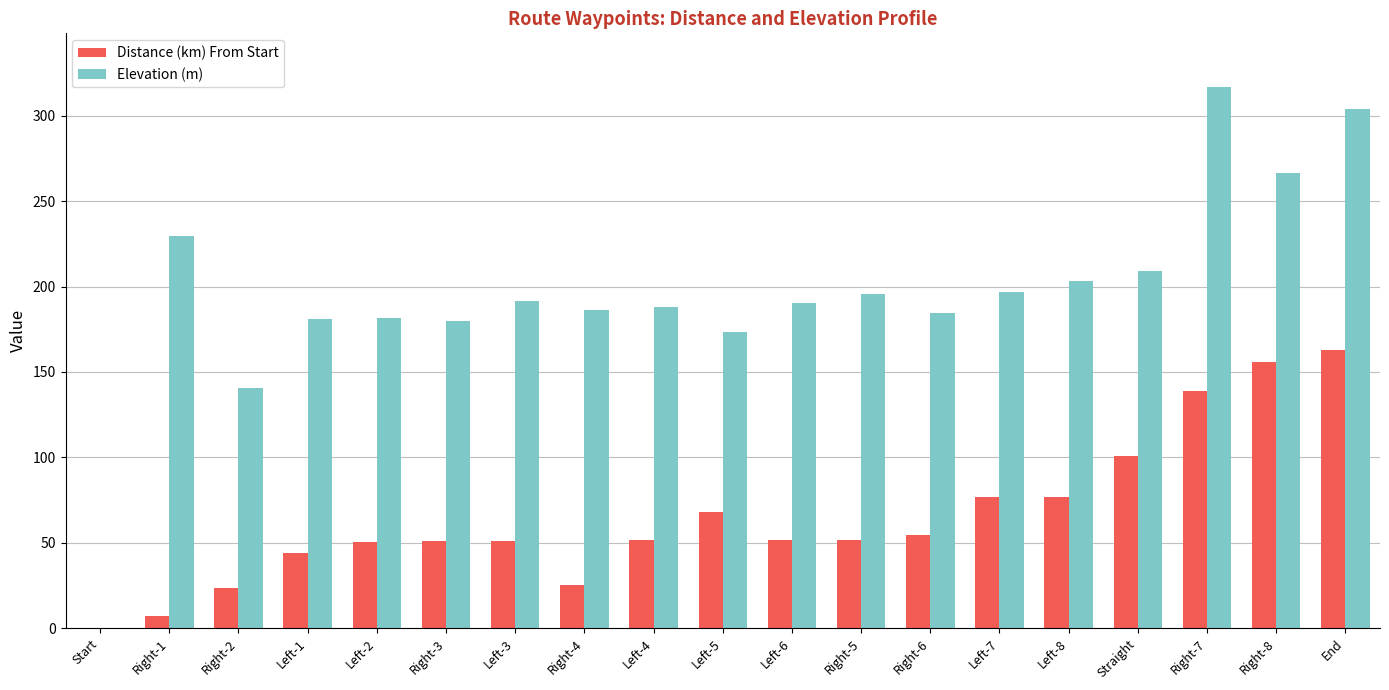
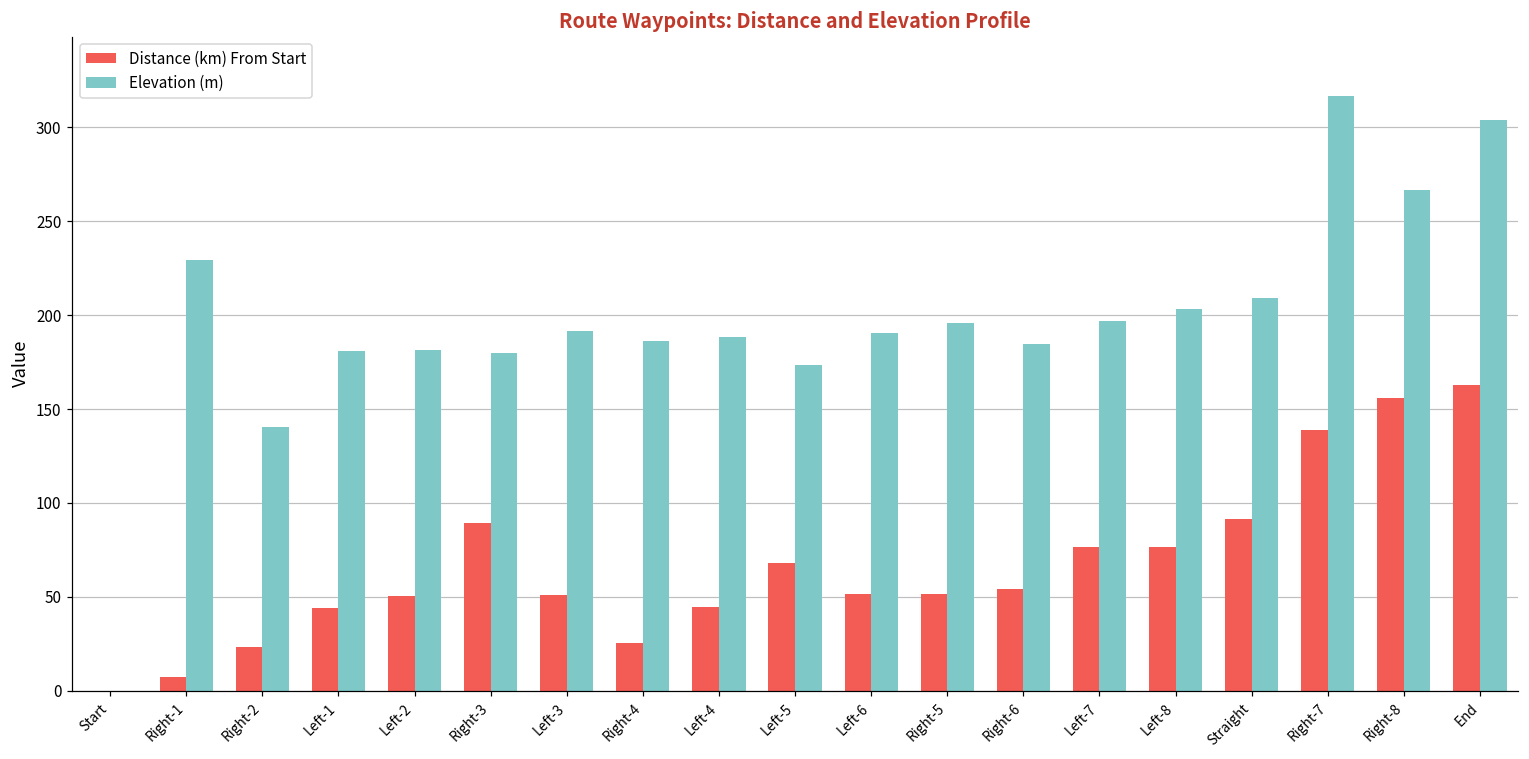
  {
    "Distance (km) From Start": {
      "Start": 0,
      "Right-1": 7,
      "Right-2": 23,
      "Left-1": 44,
      "Left-2": 51,
-     "Right-3": 51,
+     "Right-3": 89,
      "Left-3": 51,
      "Right-4": 25,
-     "Left-4": 51,
+     "Left-4": 44,
      "Left-5": 68,
      "Left-6": 52,
      "Right-5": 52,
      "Right-6": 54,
      "Left-7": 77,
      "Left-8": 77,
-     "Straight": 101,
+     "Straight": 92,
      "Right-7": 139,
      "Right-8": 156,
      "End": 163
    },
    "Elevation (m)": {
      "Start": 0,
      "Right-1": 229,
      "Right-2": 140,
      "Left-1": 181,
      "Left-2": 182,
      "Right-3": 180,
      "Left-3": 192,
      "Right-4": 186,
      "Left-4": 188,
      "Left-5": 174,
      "Left-6": 191,
      "Right-5": 196,
      "Right-6": 185,
      "Left-7": 197,
      "Left-8": 203,
      "Straight": 209,
      "Right-7": 317,
      "Right-8": 267,
      "End": 304
    }
  }
